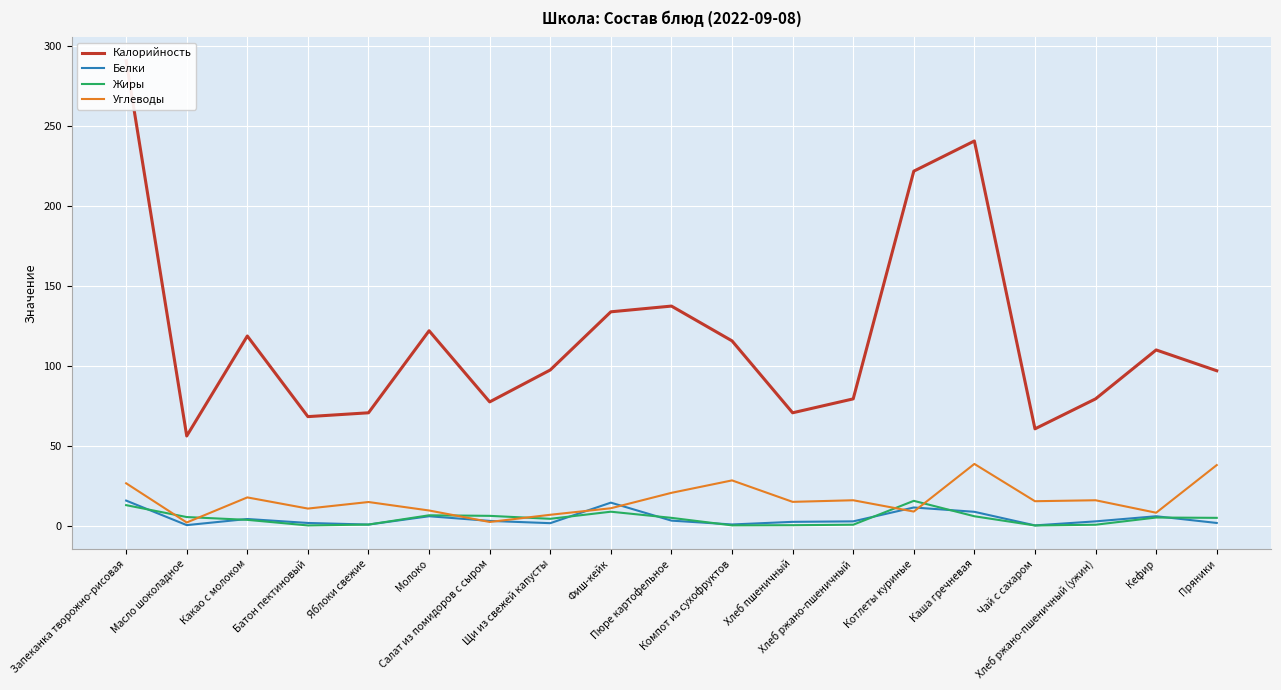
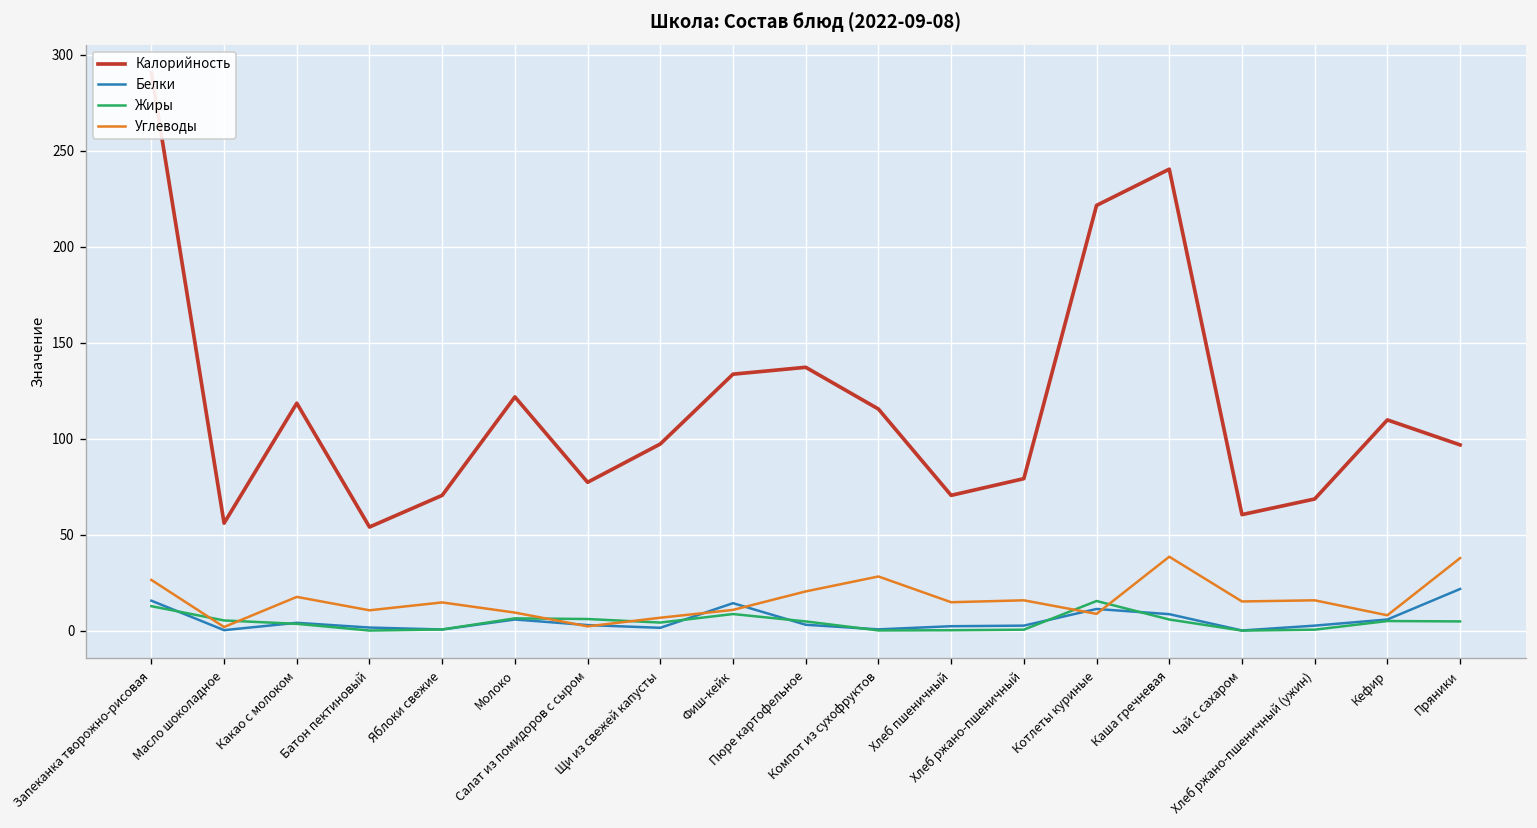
  {
    "Калорийность": {
      "Масло шоколадное": 56,
      "Какао с молоком": 119,
-     "Батон пектиновый": 68,
+     "Батон пектиновый": 54,
      "Яблоки свежие": 71,
      "Молоко": 122,
      "Салат из помидоров с сыром": 77,
      "Щи из свежей капусты": 97,
      "Фиш-кейк": 134,
      "Пюре картофельное": 137,
      "Компот из сухофруктов": 115,
      "Хлеб пшеничный": 71,
      "Хлеб ржано-пшеничный": 79,
      "Котлеты куриные": 222,
      "Каша гречневая": 240,
      "Чай с сахаром": 60,
-     "Хлеб ржано-пшеничный (ужин)": 79,
+     "Хлеб ржано-пшеничный (ужин)": 69,
      "Кефир": 110,
      "Пряники": 97
    },
    "Белки": {
      "Запеканка творожно-рисовая": 16,
      "Масло шоколадное": 0,
      "Щи из свежей капусты": 1,
      "Фиш-кейк": 14,
      "Пюре картофельное": 3,
      "Хлеб пшеничный": 2,
      "Хлеб ржано-пшеничный": 3,
      "Котлеты куриные": 11,
      "Каша гречневая": 9,
      "Хлеб ржано-пшеничный (ужин)": 3,
-     "Пряники": 2
+     "Пряники": 22
    },
    "Жиры": {
      "Запеканка творожно-рисовая": 13,
      "Масло шоколадное": 5,
      "Салат из помидоров с сыром": 6,
      "Щи из свежей капусты": 4,
      "Фиш-кейк": 9,
      "Пюре картофельное": 5,
      "Хлеб пшеничный": 0,
      "Хлеб ржано-пшеничный": 1,
      "Котлеты куриные": 15,
      "Каша гречневая": 6,
      "Хлеб ржано-пшеничный (ужин)": 1,
      "Пряники": 5
    },
    "Углеводы": {
      "Запеканка творожно-рисовая": 26,
      "Масло шоколадное": 2,
      "Какао с молоком": 18,
      "Батон пектиновый": 11,
      "Яблоки свежие": 15,
      "Молоко": 9,
      "Щи из свежей капусты": 7,
      "Фиш-кейк": 11,
      "Пюре картофельное": 20,
      "Компот из сухофруктов": 28,
      "Хлеб пшеничный": 15,
      "Хлеб ржано-пшеничный": 16,
      "Котлеты куриные": 9,
      "Каша гречневая": 39,
      "Чай с сахаром": 15,
      "Хлеб ржано-пшеничный (ужин)": 16,
      "Кефир": 8,
      "Пряники": 38
    }
  }
